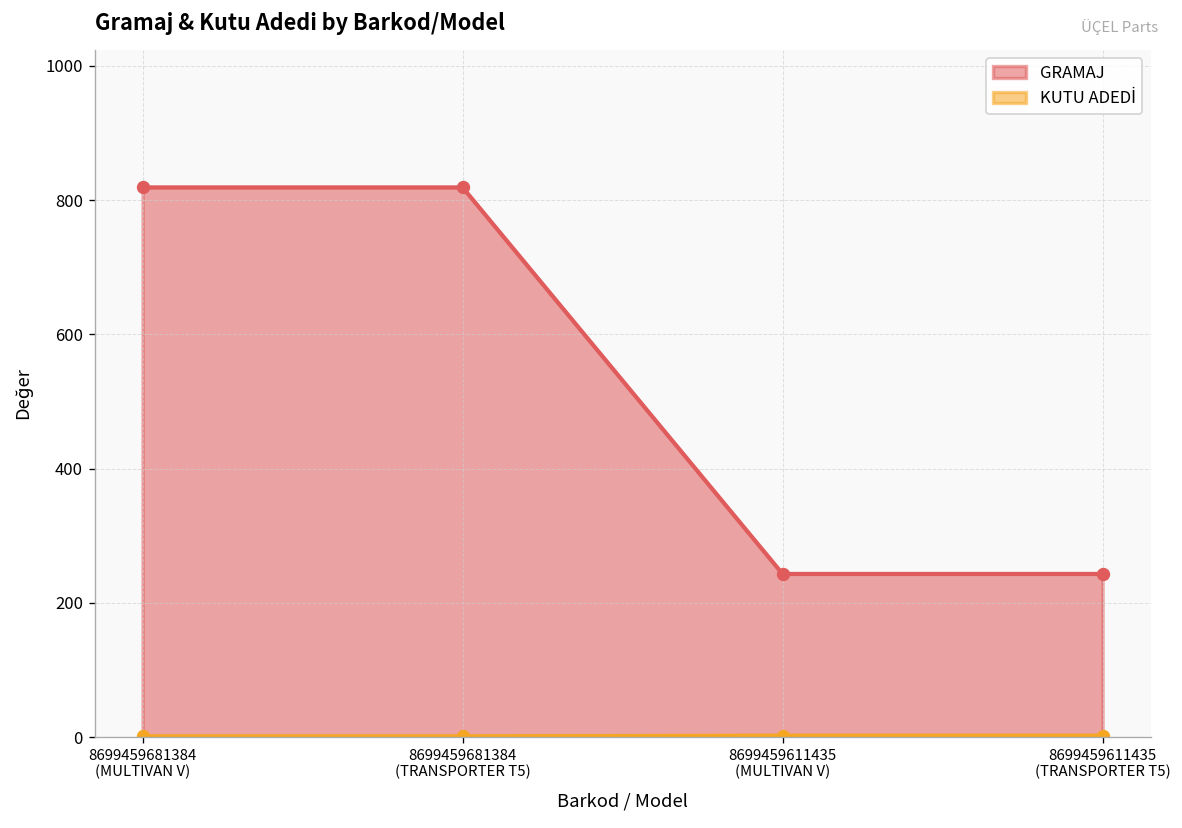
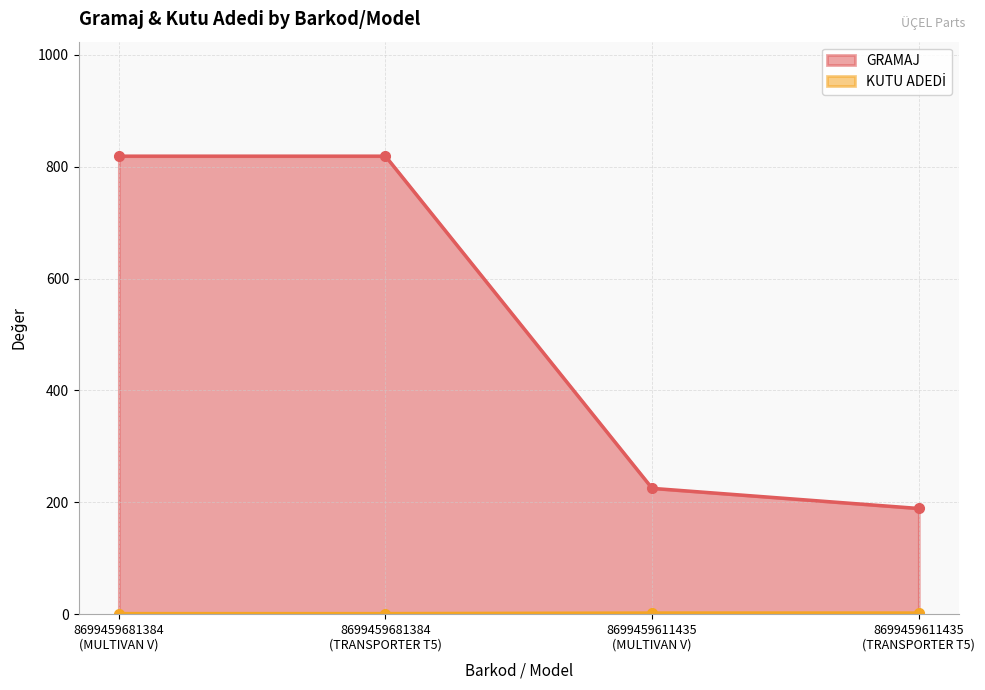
  {
    "GRAMAJ": {
      "8699459681384 (MULTIVAN V)": 820,
      "8699459681384 (TRANSPORTER T5)": 820,
-     "8699459611435 (MULTIVAN V)": 240,
-     "8699459611435 (TRANSPORTER T5)": 240
+     "8699459611435 (MULTIVAN V)": 230,
+     "8699459611435 (TRANSPORTER T5)": 190
    },
    "KUTU ADEDİ": {
      "8699459681384 (MULTIVAN V)": 0,
      "8699459681384 (TRANSPORTER T5)": 0,
      "8699459611435 (MULTIVAN V)": 0,
      "8699459611435 (TRANSPORTER T5)": 0
    }
  }
